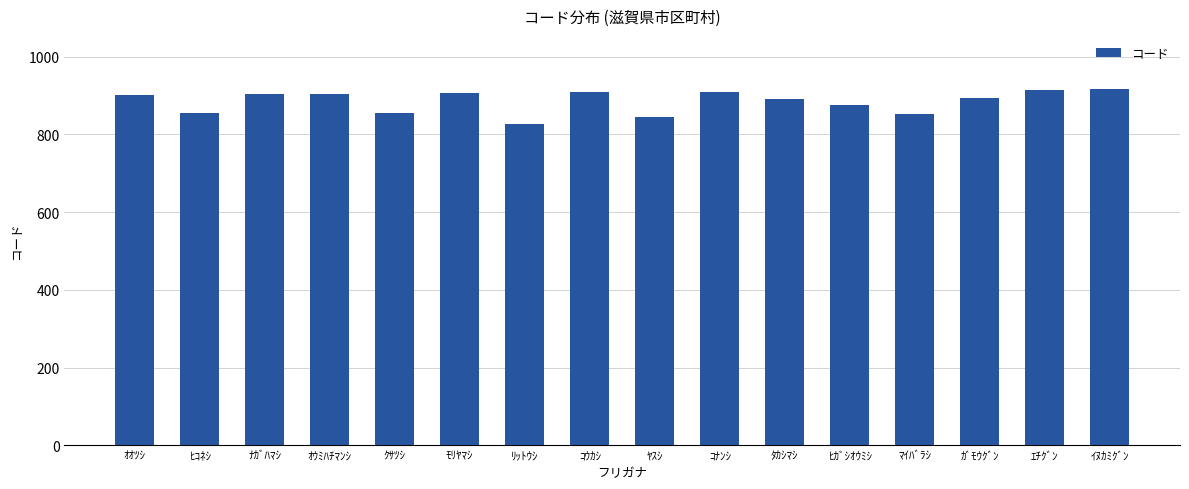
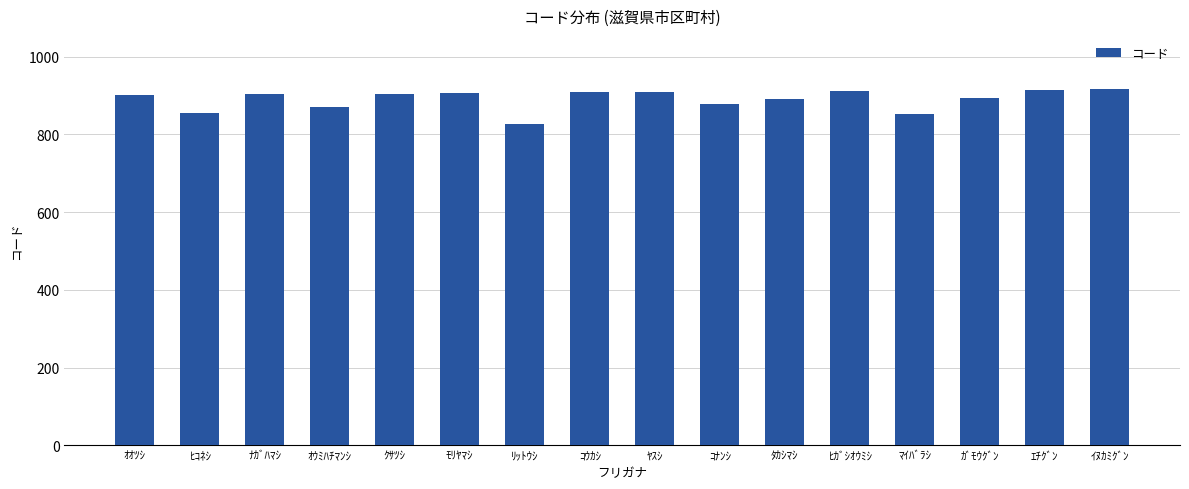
  {
    "ｵｵﾂｼ": 900,
    "ﾋｺﾈｼ": 860,
    "ﾅｶﾞﾊﾏｼ": 900,
-   "ｵｳﾐﾊﾁﾏﾝｼ": 900,
-   "ｸｻﾂｼ": 850,
+   "ｵｳﾐﾊﾁﾏﾝｼ": 870,
+   "ｸｻﾂｼ": 910,
    "ﾓﾘﾔﾏｼ": 910,
    "ﾘｯﾄｳｼ": 830,
    "ｺｳｶｼ": 910,
-   "ﾔｽｼ": 850,
-   "ｺﾅﾝｼ": 910,
+   "ﾔｽｼ": 910,
+   "ｺﾅﾝｼ": 880,
    "ﾀｶｼﾏｼ": 890,
-   "ﾋｶﾞｼｵｳﾐｼ": 880,
+   "ﾋｶﾞｼｵｳﾐｼ": 910,
    "ﾏｲﾊﾞﾗｼ": 850,
    "ｶﾞﾓｳｸﾞﾝ": 890,
    "ｴﾁｸﾞﾝ": 920,
    "ｲﾇｶﾐｸﾞﾝ": 920
  }
